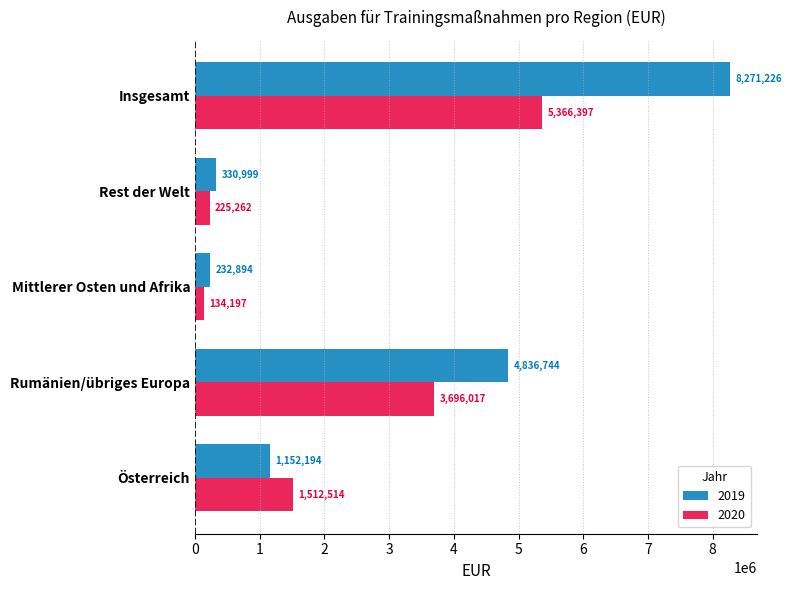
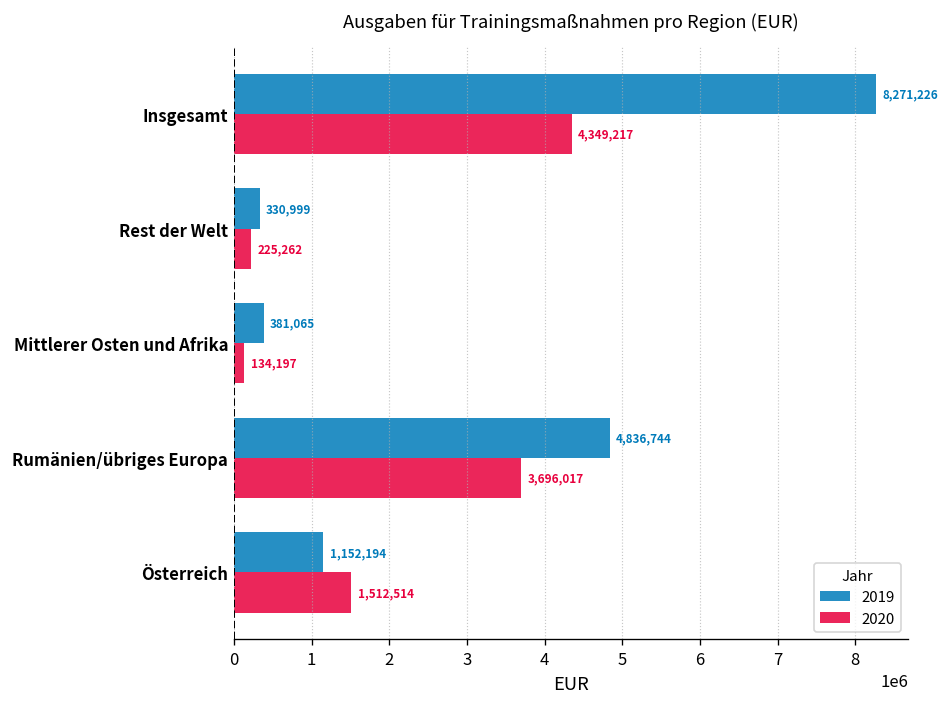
  {
    "2019": {
      "Insgesamt": "8,271,226",
      "Rest der Welt": "330,999",
-     "Mittlerer Osten und Afrika": "232,894",
+     "Mittlerer Osten und Afrika": "381,065",
      "Rumänien/übriges Europa": "4,836,744",
      "Österreich": "1,152,194"
    },
    "2020": {
-     "Insgesamt": "5,366,397",
+     "Insgesamt": "4,349,217",
      "Rest der Welt": "225,262",
      "Mittlerer Osten und Afrika": "134,197",
      "Rumänien/übriges Europa": "3,696,017",
      "Österreich": "1,512,514"
    }
  }
